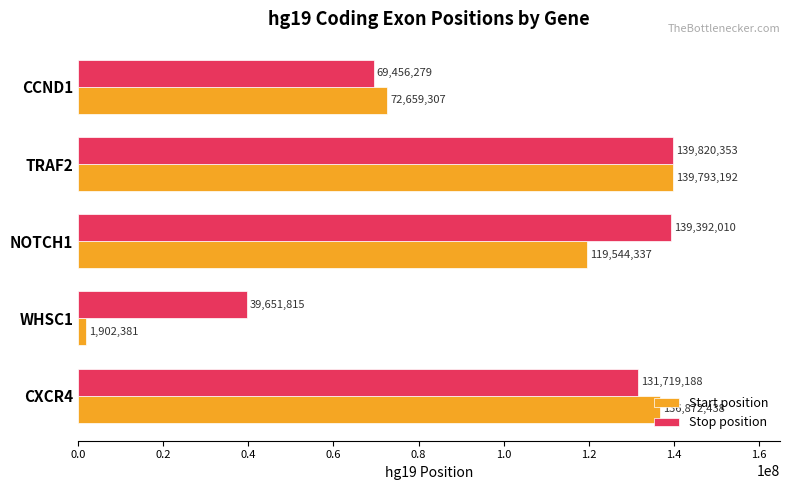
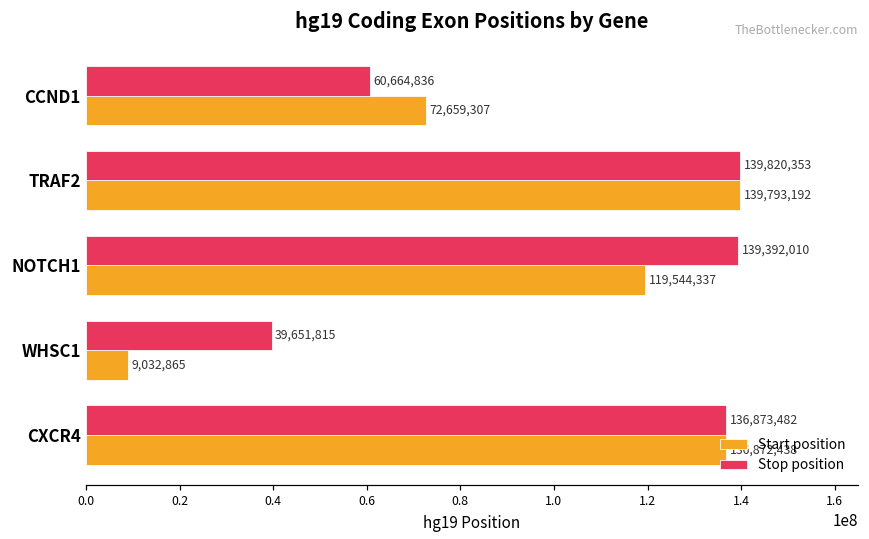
  {
    "Start position": {
      "CCND1": "72,659,307",
      "TRAF2": "139,793,192",
      "NOTCH1": "119,544,337",
-     "WHSC1": "1,902,381",
+     "WHSC1": "9,032,865",
      "CXCR4": "136,872,438"
    },
    "Stop position": {
-     "CCND1": "69,456,279",
+     "CCND1": "60,664,836",
      "TRAF2": "139,820,353",
      "NOTCH1": "139,392,010",
      "WHSC1": "39,651,815",
-     "CXCR4": "131,719,188"
+     "CXCR4": "136,873,482"
    }
  }
